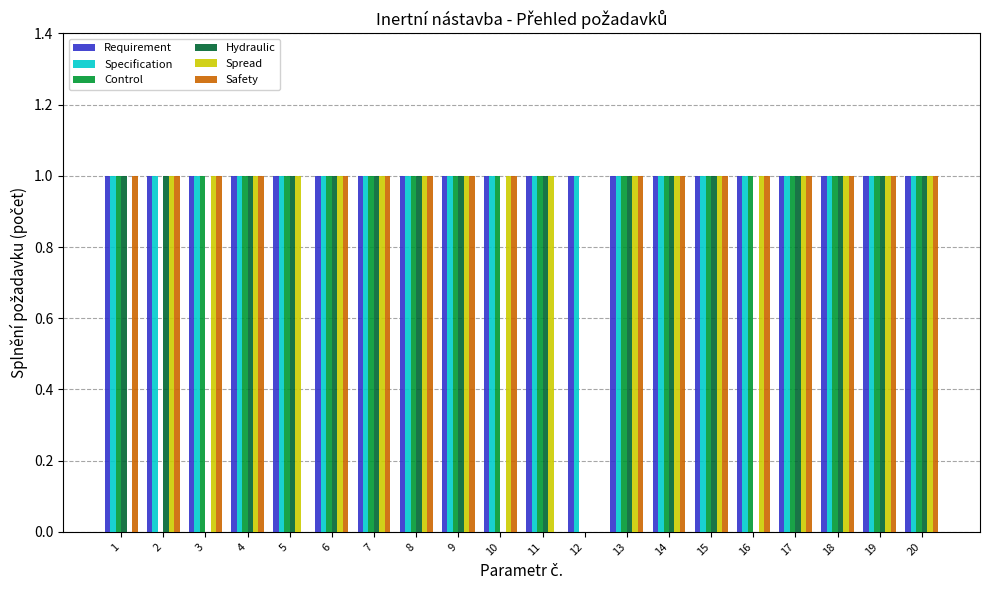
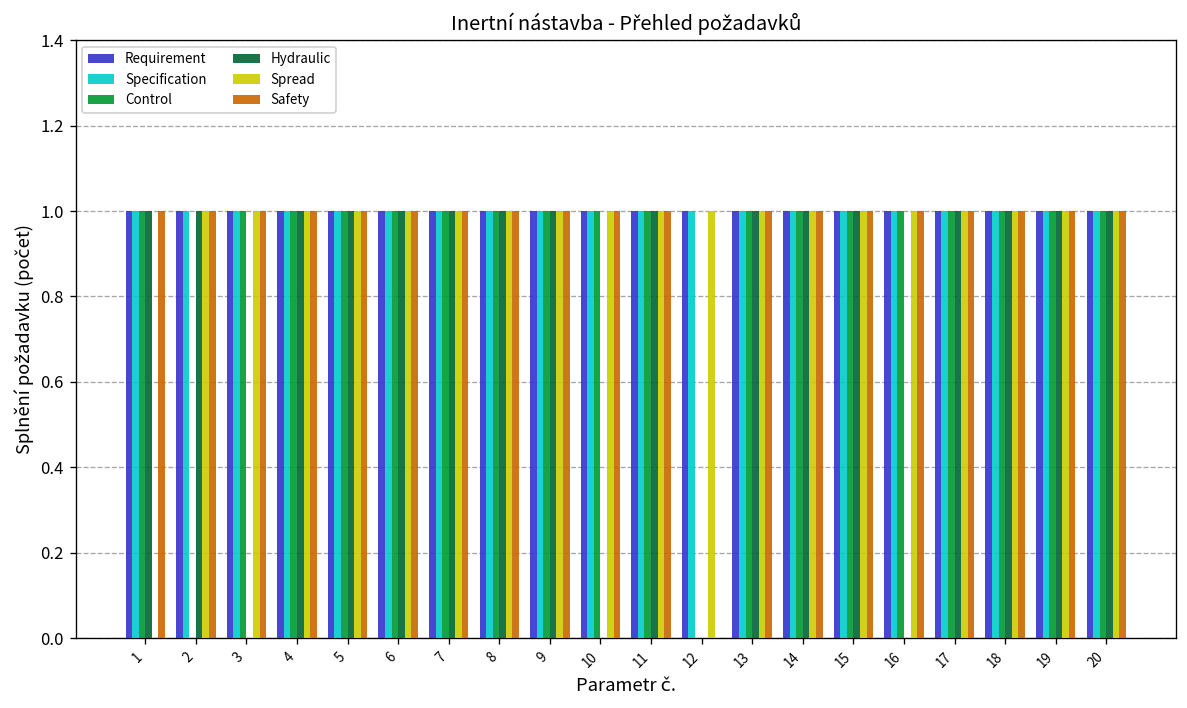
  {
    "Requirement": {
      "1": 1,
      "2": 1,
      "3": 1,
      "4": 1,
      "5": 1,
      "6": 1,
      "7": 1,
      "8": 1,
      "9": 1,
      "10": 1,
      "11": 1,
      "12": 1,
      "13": 1,
      "14": 1,
      "15": 1,
      "16": 1,
      "17": 1,
      "18": 1,
      "19": 1,
      "20": 1
    },
    "Specification": {
      "1": 1,
      "2": 1,
      "3": 1,
      "4": 1,
      "5": 1,
      "6": 1,
      "7": 1,
      "8": 1,
      "9": 1,
      "10": 1,
      "11": 1,
      "12": 1,
      "13": 1,
      "14": 1,
      "15": 1,
      "16": 1,
      "17": 1,
      "18": 1,
      "19": 1,
      "20": 1
    },
    "Spread": {
      "1": 0,
      "2": 1,
      "3": 1,
      "4": 1,
      "5": 1,
      "6": 1,
      "7": 1,
      "8": 1,
      "9": 1,
      "10": 1,
      "11": 1,
-     "12": 0,
+     "12": 1,
      "13": 1,
      "14": 1,
      "15": 1,
      "16": 1,
      "17": 1,
      "18": 1,
      "19": 1,
      "20": 1
    },
    "Safety": {
      "1": 1,
      "2": 1,
      "3": 1,
      "4": 1,
-     "5": 0,
+     "5": 1,
      "6": 1,
      "7": 1,
      "8": 1,
      "9": 1,
      "10": 1,
-     "11": 0,
+     "11": 1,
      "12": 0,
      "13": 1,
      "14": 1,
      "15": 1,
      "16": 1,
      "17": 1,
      "18": 1,
      "19": 1,
      "20": 1
    }
  }
